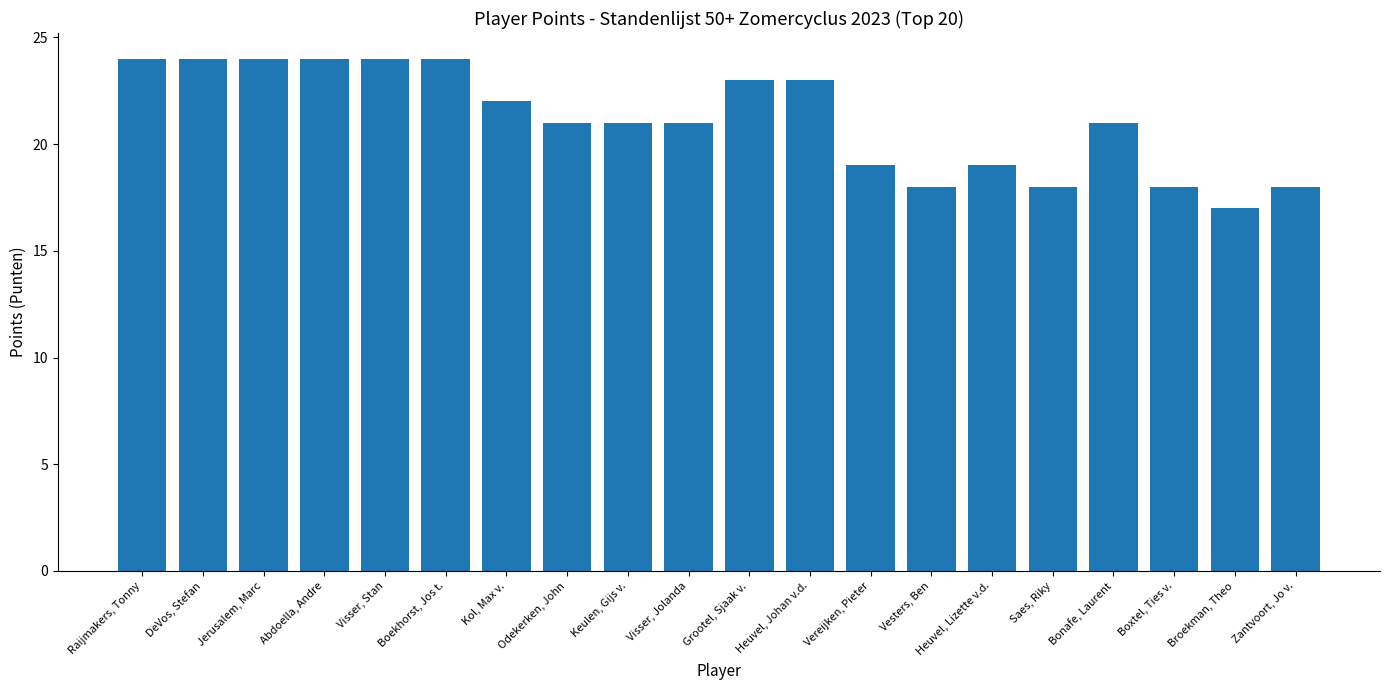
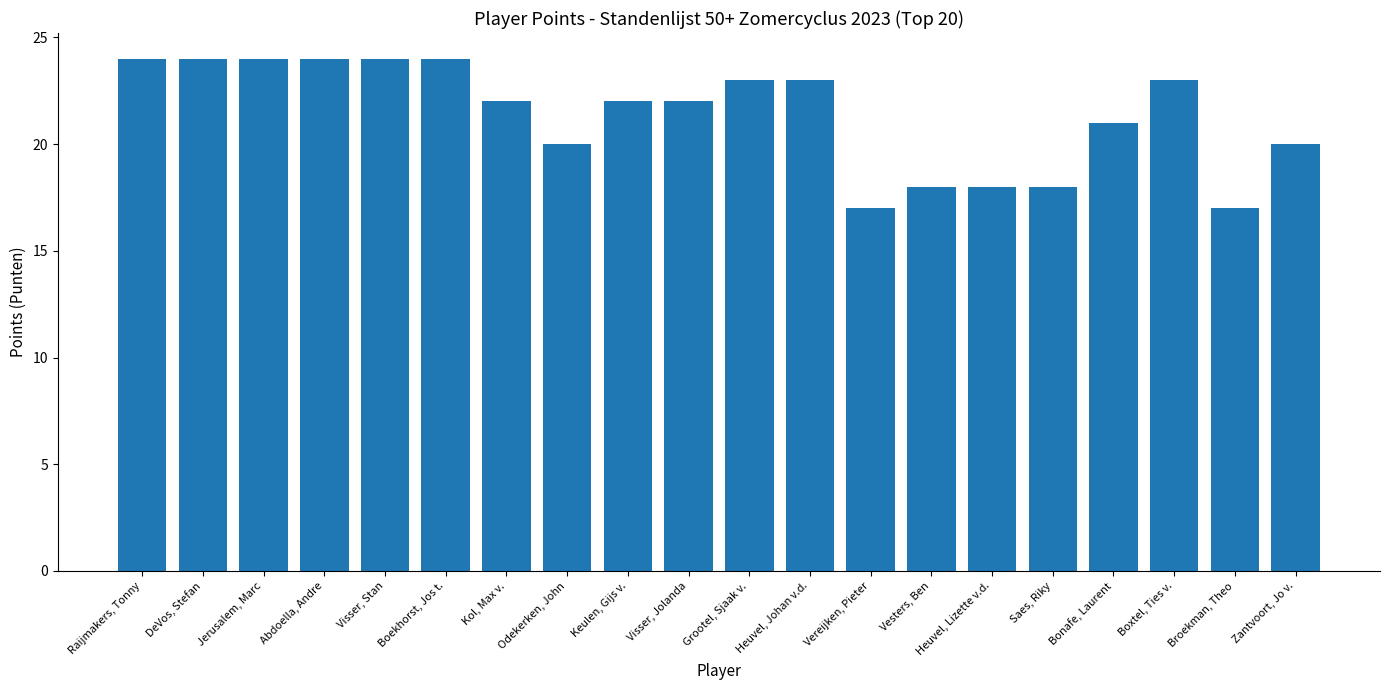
  {
    "Raijmakers, Tonny": 24,
    "DeVos, Stefan": 24,
    "Jerusalem, Marc": 24,
    "Abdoella, Andre": 24,
    "Visser, Stan": 24,
    "Boekhorst, Jos t.": 24,
    "Kol, Max v.": 22,
-   "Odekerken, John": 21,
-   "Keulen, Gijs v.": 21,
-   "Visser, Jolanda": 21,
+   "Odekerken, John": 20,
+   "Keulen, Gijs v.": 22,
+   "Visser, Jolanda": 22,
    "Grootel, Sjaak v.": 23,
    "Heuvel, Johan v.d.": 23,
-   "Vereijken, Pieter": 19,
+   "Vereijken, Pieter": 17,
    "Vesters, Ben": 18,
-   "Heuvel, Lizette v.d.": 19,
+   "Heuvel, Lizette v.d.": 18,
    "Saes, Riky": 18,
    "Bonafe, Laurent": 21,
-   "Boxtel, Ties v.": 18,
+   "Boxtel, Ties v.": 23,
    "Broekman, Theo": 17,
-   "Zantvoort, Jo v.": 18
+   "Zantvoort, Jo v.": 20
  }
